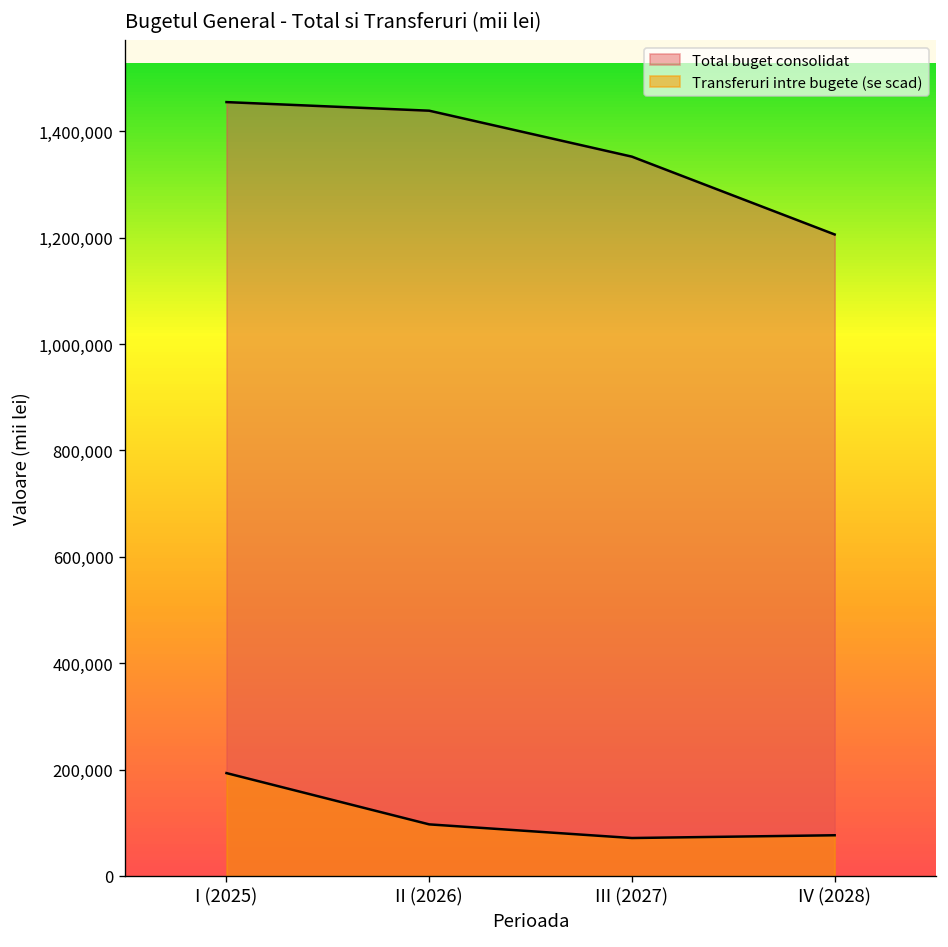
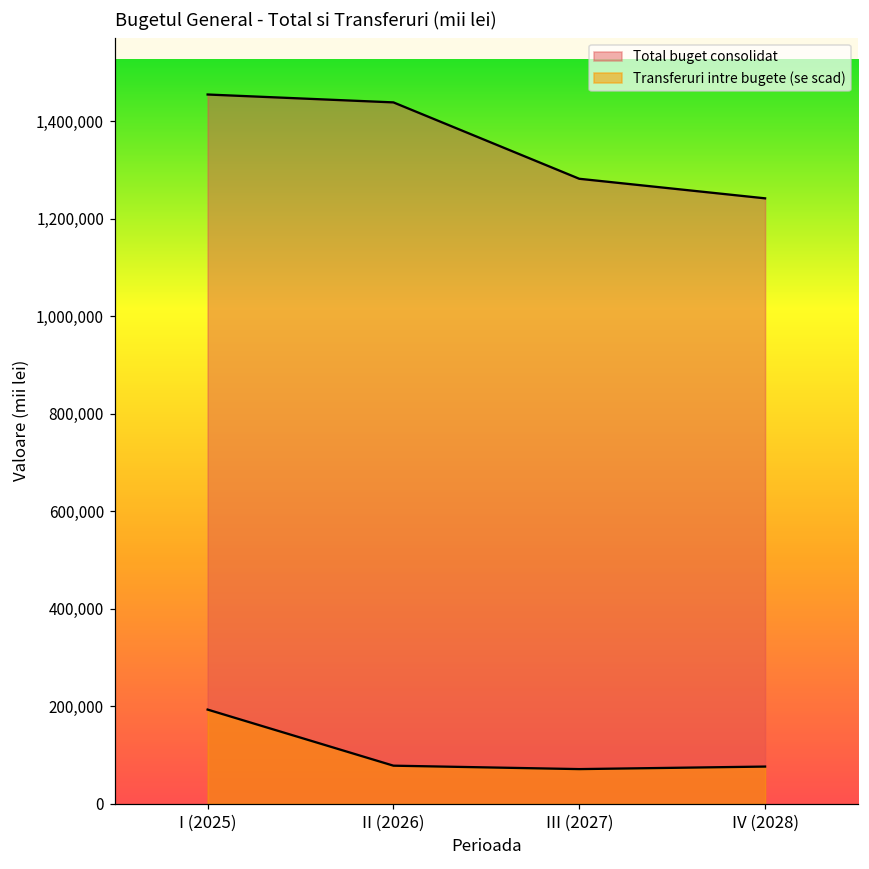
  {
    "Total buget consolidat": {
      "I (2025)": "1,460,000",
      "II (2026)": "1,440,000",
-     "III (2027)": "1,350,000",
-     "IV (2028)": "1,210,000"
+     "III (2027)": "1,280,000",
+     "IV (2028)": "1,240,000"
    },
    "Transferuri intre bugete (se scad)": {
      "I (2025)": "190,000",
-     "II (2026)": "100,000",
+     "II (2026)": "80,000",
      "III (2027)": "70,000",
      "IV (2028)": "80,000"
    }
  }
